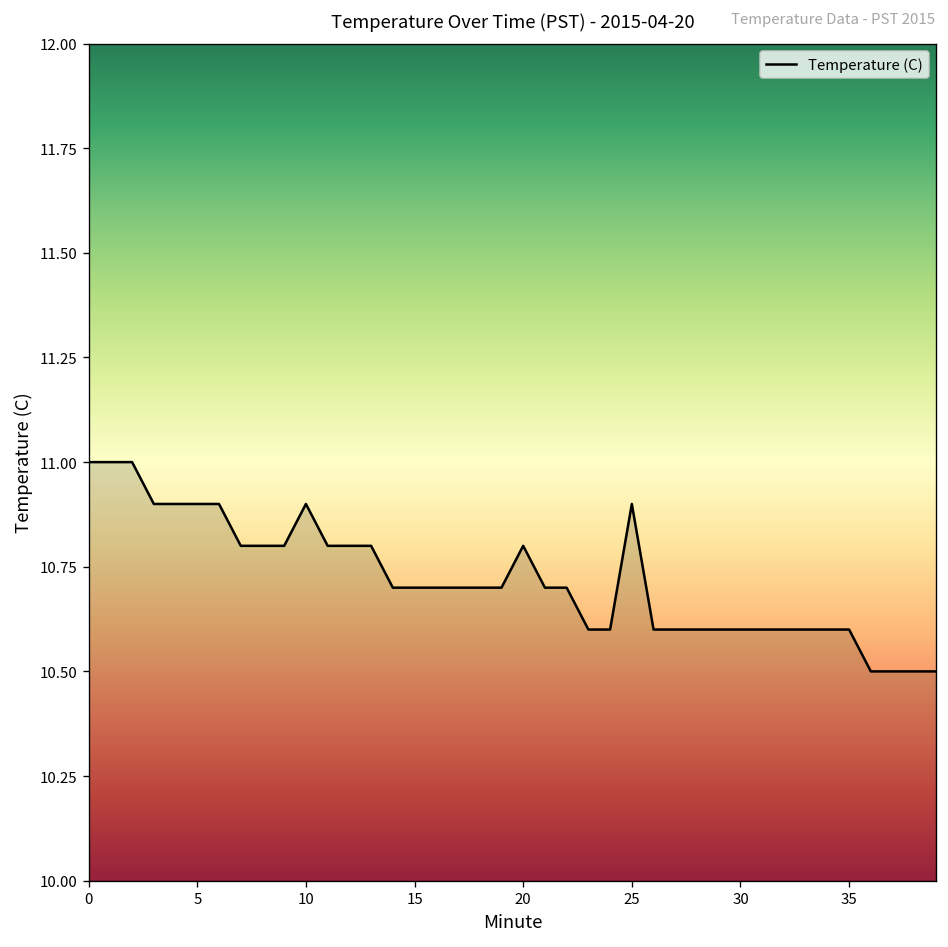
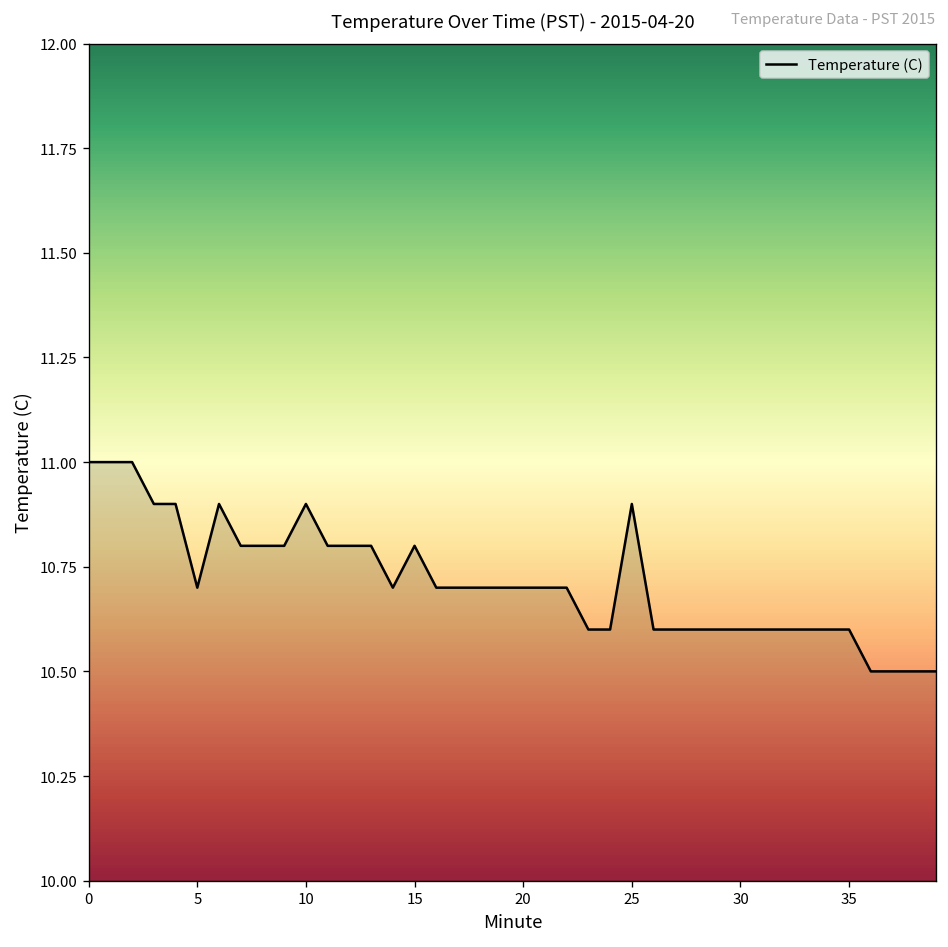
  {
    "0": 11.0,
-   "5": 10.9,
+   "5": 10.7,
    "10": 10.9,
-   "15": 10.7,
-   "20": 10.8,
+   "15": 10.8,
+   "20": 10.7,
    "25": 10.9,
    "30": 10.6,
    "35": 10.6
  }
